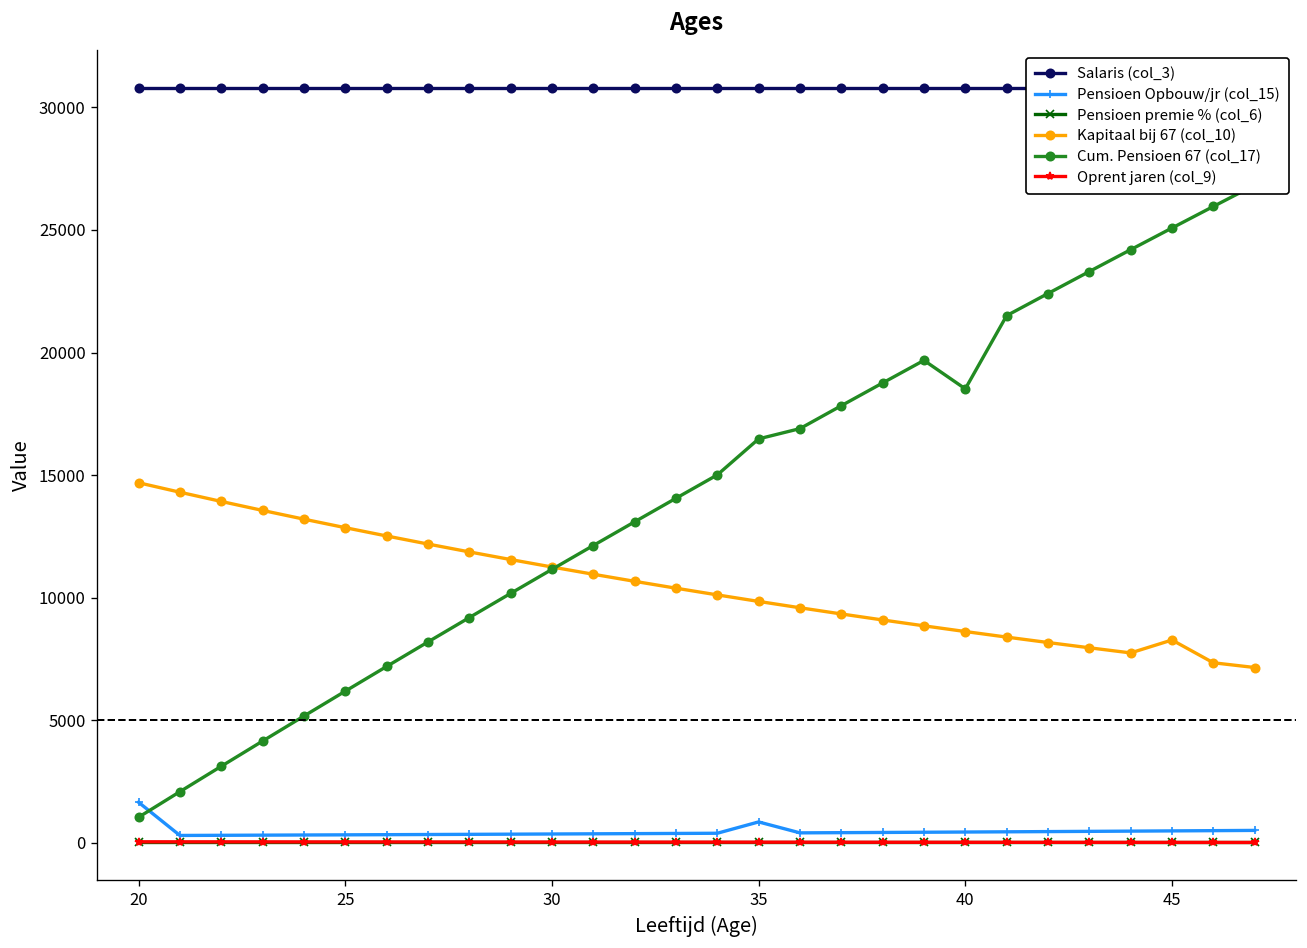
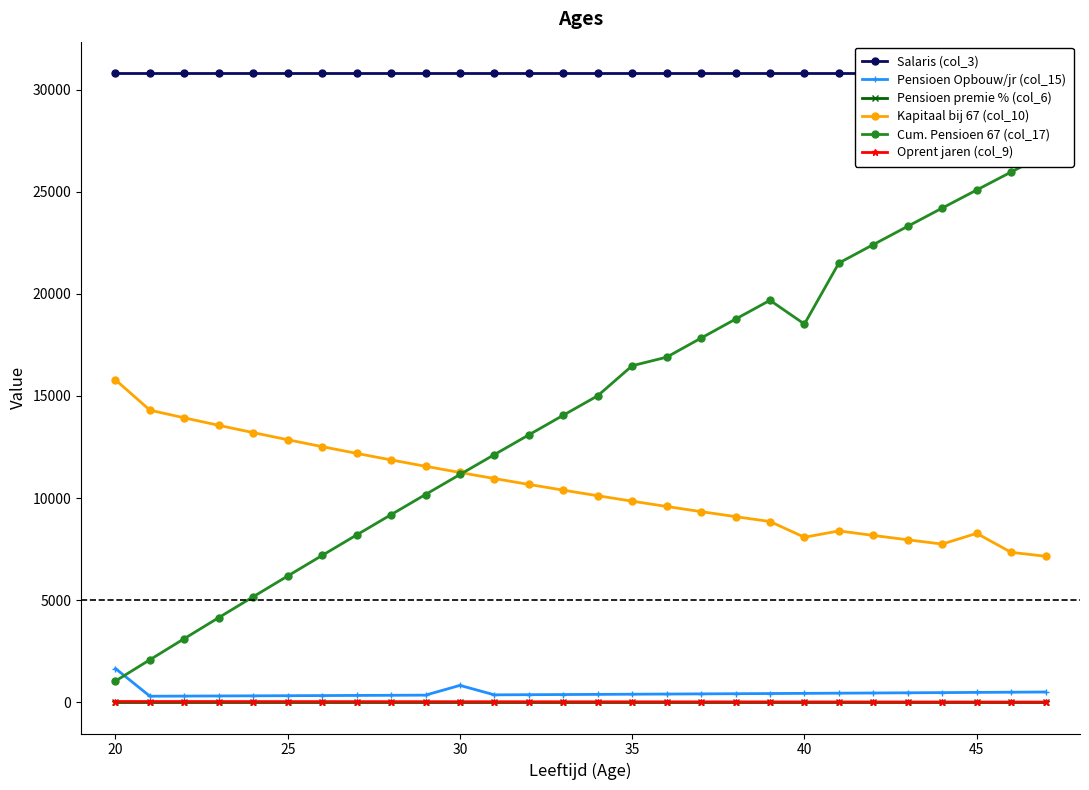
  {
    "Salaris (col_3)": {
      "20": 30800,
      "25": 30800,
      "30": 30800,
      "35": 30800,
      "40": 30800
    },
    "Pensioen Opbouw/jr (col_15)": {
      "20": 1700,
      "25": 300,
-     "30": 400,
-     "35": 900,
+     "30": 800,
+     "35": 400,
      "40": 400,
      "45": 500
    },
    "Oprent jaren (col_9)": {
      "20": 0,
      "25": 0,
      "30": 0,
      "35": 0,
      "40": 0,
      "45": 0
    },
    "Kapitaal bij 67 (col_10)": {
-     "20": 14700,
+     "20": 15800,
      "25": 12900,
      "35": 9900,
-     "40": 8600,
+     "40": 8100,
      "45": 8300
    },
    "Cum. Pensioen 67 (col_17)": {
      "20": 1000,
      "25": 6200,
      "35": 16500,
      "40": 18500,
      "45": 25100
    }
  }
